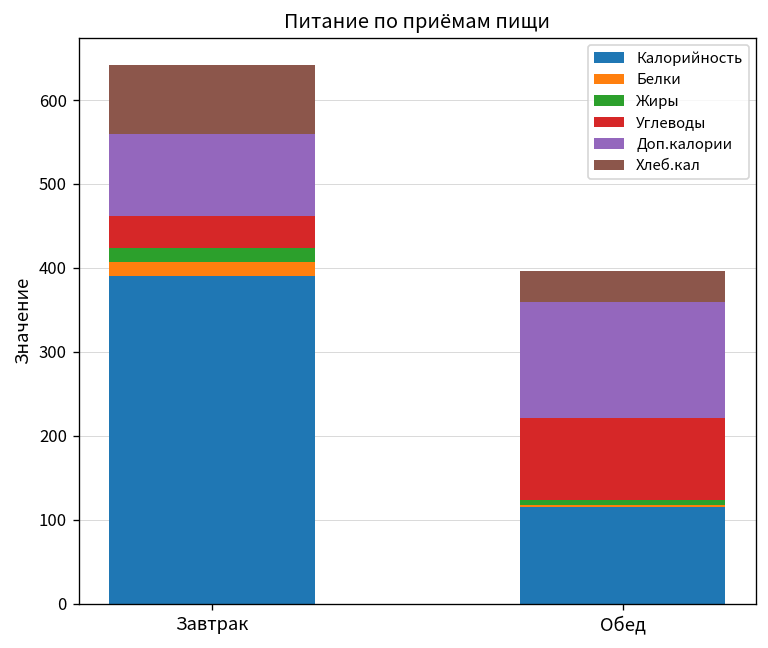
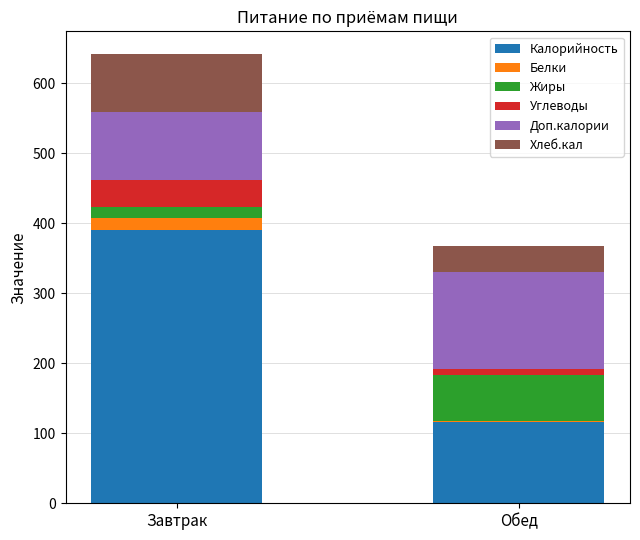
  {
    "Калорийность": {
      "Завтрак": 390,
      "Обед": 120
    },
    "Белки": {
      "Завтрак": 20
    },
    "Жиры": {
      "Завтрак": 20,
-     "Обед": 10
+     "Обед": 70
    },
    "Углеводы": {
      "Завтрак": 40,
-     "Обед": 100
+     "Обед": 10
    },
    "Доп.калории": {
      "Завтрак": 100,
      "Обед": 140
    },
    "Хлеб.кал": {
      "Завтрак": 80,
      "Обед": 40
    }
  }
